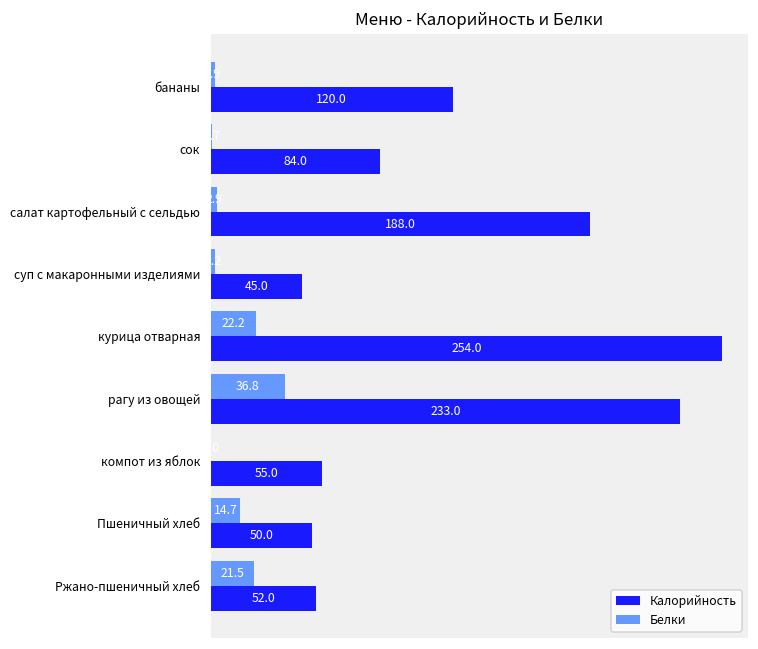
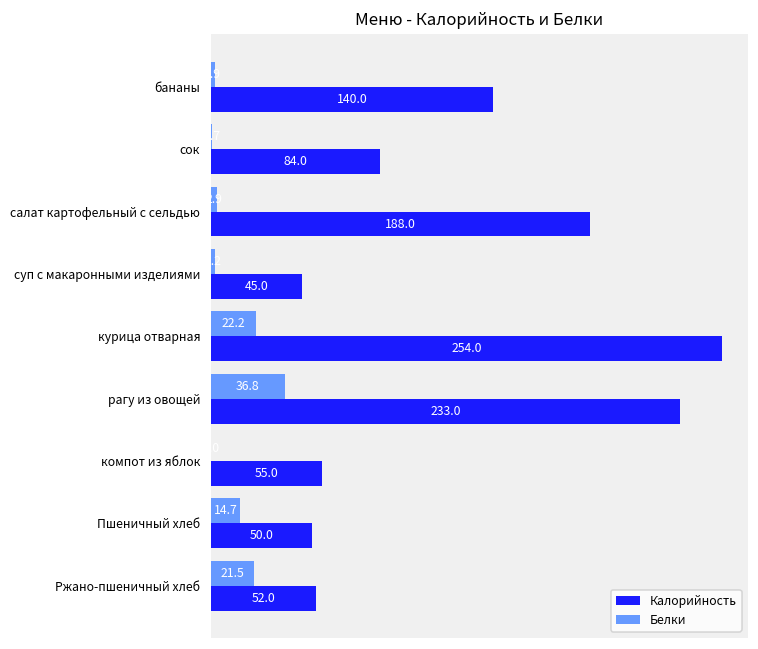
  {
    "Калорийность": {
-     "бананы": 120.0,
+     "бананы": 140.0,
      "сок": 84.0,
      "салат картофельный с сельдью": 188.0,
      "суп с макаронными изделиями": 45.0,
      "курица отварная": 254.0,
      "рагу из овощей": 233.0,
      "компот из яблок": 55.0,
      "Пшеничный хлеб": 50.0,
      "Ржано-пшеничный хлеб": 52.0
    },
    "Белки": {
      "курица отварная": 22.2,
      "рагу из овощей": 36.8,
      "Пшеничный хлеб": 14.7,
      "Ржано-пшеничный хлеб": 21.5
    }
  }
